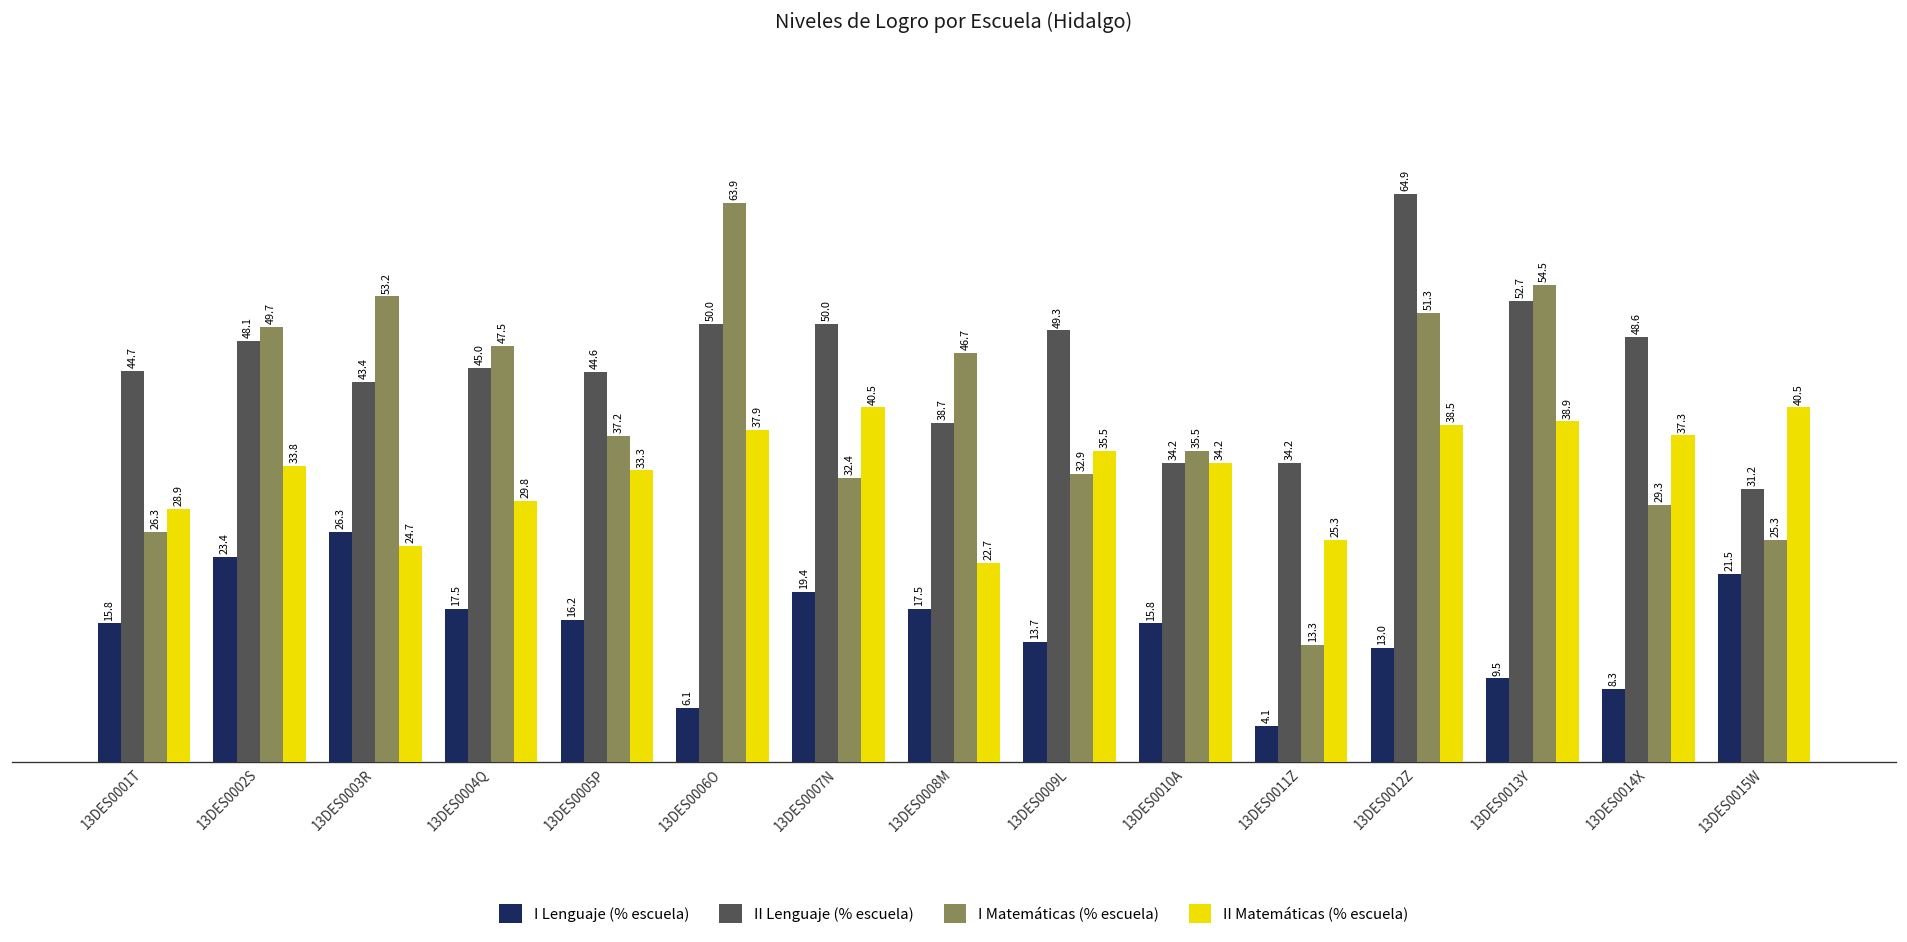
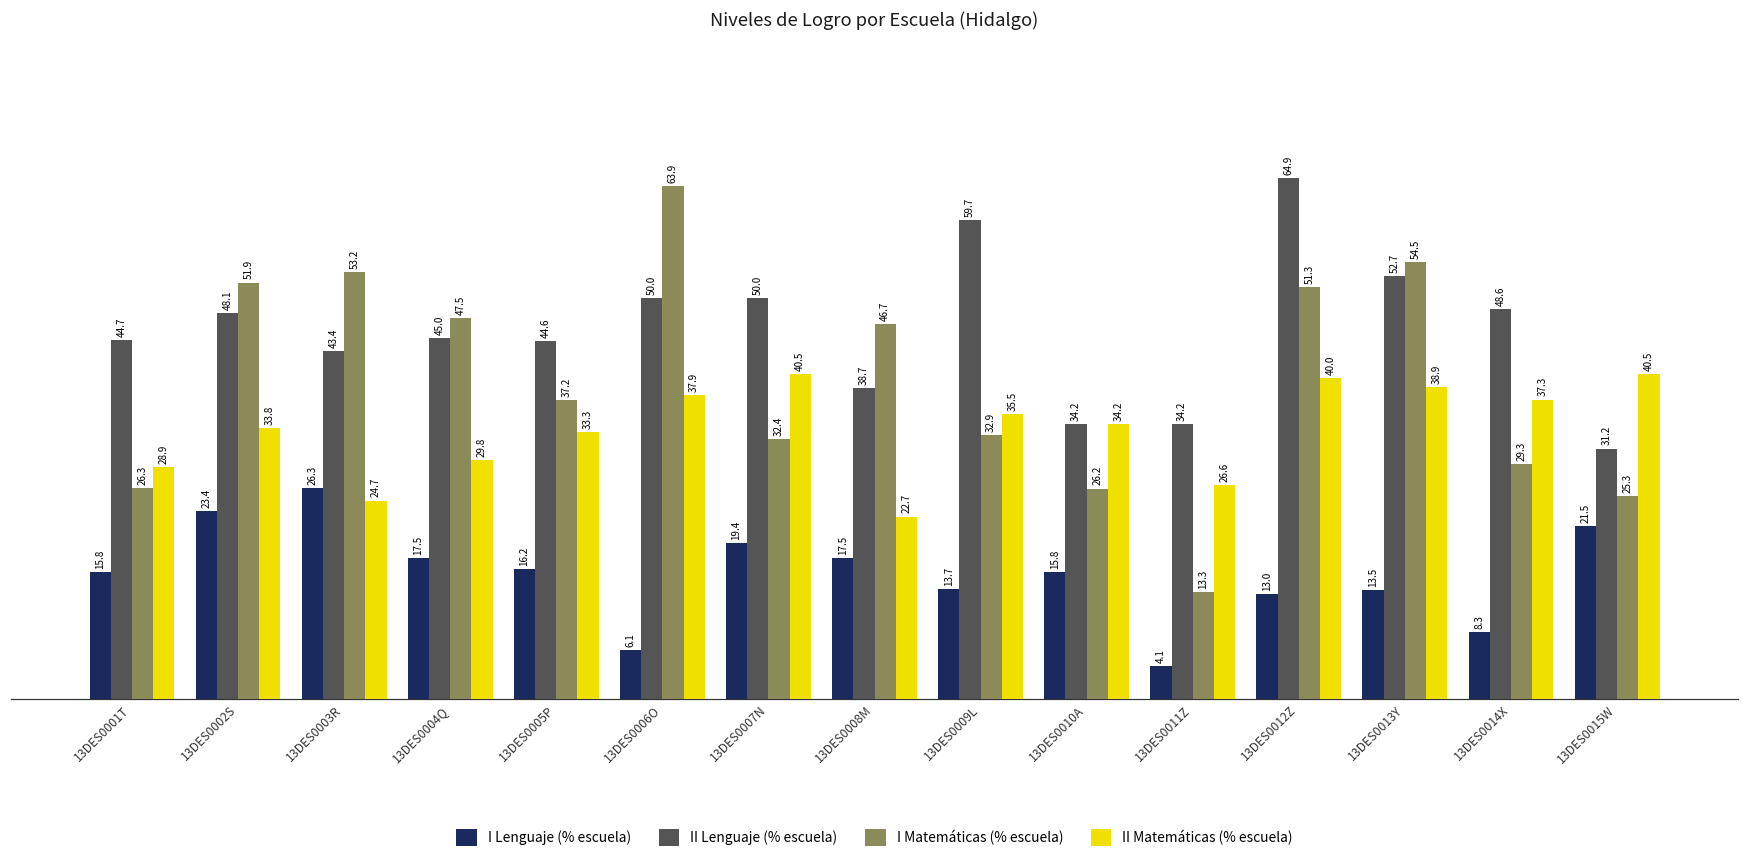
  {
    "I Lenguaje (% escuela)": {
      "13DES0001T": 15.8,
      "13DES0002S": 23.4,
      "13DES0003R": 26.3,
      "13DES0004Q": 17.5,
      "13DES0005P": 16.2,
      "13DES0006O": 6.1,
      "13DES0007N": 19.4,
      "13DES0008M": 17.5,
      "13DES0009L": 13.7,
      "13DES0010A": 15.8,
      "13DES0011Z": 4.1,
      "13DES0012Z": 13.0,
-     "13DES0013Y": 9.5,
+     "13DES0013Y": 13.5,
      "13DES0014X": 8.3,
      "13DES0015W": 21.5
    },
    "II Lenguaje (% escuela)": {
      "13DES0001T": 44.7,
      "13DES0002S": 48.1,
      "13DES0003R": 43.4,
      "13DES0004Q": 45.0,
      "13DES0005P": 44.6,
      "13DES0006O": 50.0,
      "13DES0007N": 50.0,
      "13DES0008M": 38.7,
-     "13DES0009L": 49.3,
+     "13DES0009L": 59.7,
      "13DES0010A": 34.2,
      "13DES0011Z": 34.2,
      "13DES0012Z": 64.9,
      "13DES0013Y": 52.7,
      "13DES0014X": 48.6,
      "13DES0015W": 31.2
    },
    "I Matemáticas (% escuela)": {
      "13DES0001T": 26.3,
-     "13DES0002S": 49.7,
+     "13DES0002S": 51.9,
      "13DES0003R": 53.2,
      "13DES0004Q": 47.5,
      "13DES0005P": 37.2,
      "13DES0006O": 63.9,
      "13DES0007N": 32.4,
      "13DES0008M": 46.7,
      "13DES0009L": 32.9,
-     "13DES0010A": 35.5,
+     "13DES0010A": 26.2,
      "13DES0011Z": 13.3,
      "13DES0012Z": 51.3,
      "13DES0013Y": 54.5,
      "13DES0014X": 29.3,
      "13DES0015W": 25.3
    },
    "II Matemáticas (% escuela)": {
      "13DES0001T": 28.9,
      "13DES0002S": 33.8,
      "13DES0003R": 24.7,
      "13DES0004Q": 29.8,
      "13DES0005P": 33.3,
      "13DES0006O": 37.9,
      "13DES0007N": 40.5,
      "13DES0008M": 22.7,
      "13DES0009L": 35.5,
      "13DES0010A": 34.2,
-     "13DES0011Z": 25.3,
-     "13DES0012Z": 38.5,
+     "13DES0011Z": 26.6,
+     "13DES0012Z": 40.0,
      "13DES0013Y": 38.9,
      "13DES0014X": 37.3,
      "13DES0015W": 40.5
    }
  }
